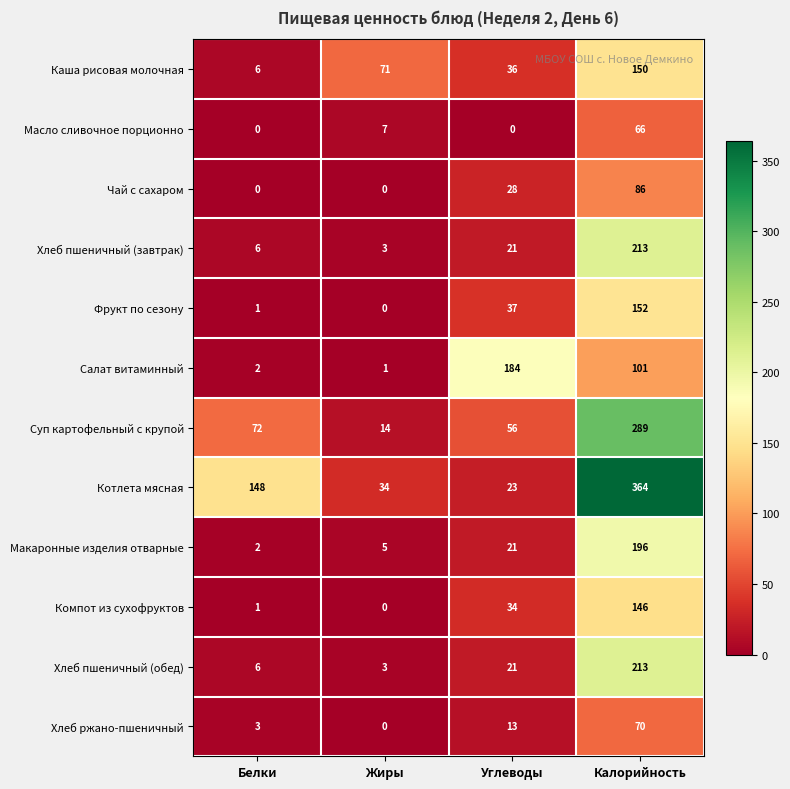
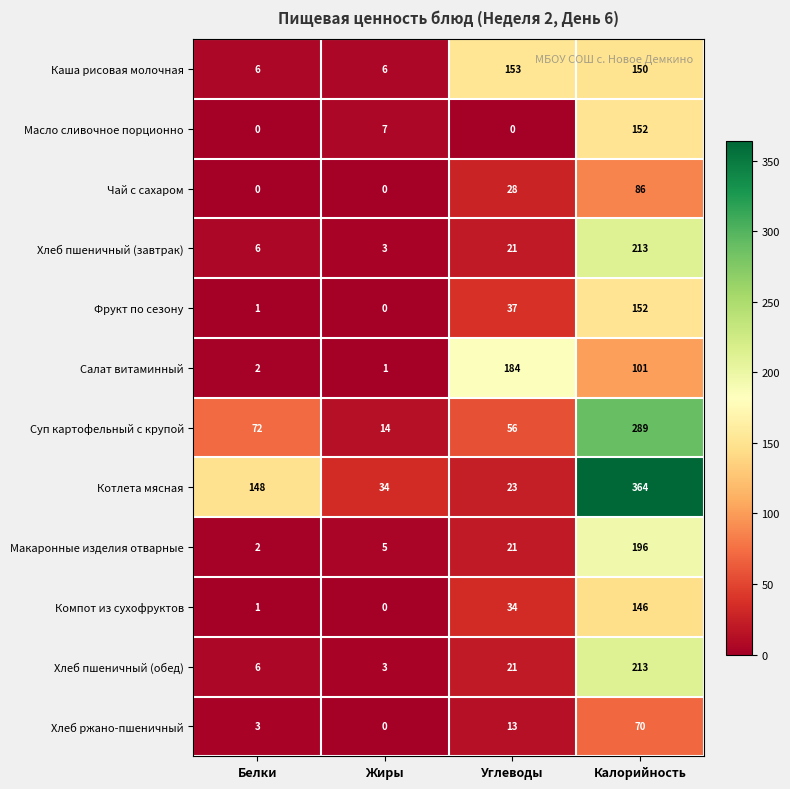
  {
    "Каша рисовая молочная": {
      "Белки": 6,
-     "Жиры": 71,
-     "Углеводы": 36
+     "Жиры": 6,
+     "Углеводы": 153
    },
    "Масло сливочное порционно": {
      "Белки": 0,
      "Жиры": 7,
      "Углеводы": 0,
-     "Калорийность": 66
+     "Калорийность": 152
    },
    "Чай с сахаром": {
      "Белки": 0,
      "Жиры": 0,
      "Углеводы": 28,
      "Калорийность": 86
    },
    "Хлеб пшеничный (завтрак)": {
      "Белки": 6,
      "Жиры": 3,
      "Углеводы": 21,
      "Калорийность": 213
    },
    "Фрукт по сезону": {
      "Белки": 1,
      "Жиры": 0,
      "Углеводы": 37,
      "Калорийность": 152
    },
    "Салат витаминный": {
      "Белки": 2,
      "Жиры": 1,
      "Углеводы": 184,
      "Калорийность": 101
    },
    "Суп картофельный с крупой": {
      "Белки": 72,
      "Жиры": 14,
      "Углеводы": 56,
      "Калорийность": 289
    },
    "Котлета мясная": {
      "Белки": 148,
      "Жиры": 34,
      "Углеводы": 23,
      "Калорийность": 364
    },
    "Макаронные изделия отварные": {
      "Белки": 2,
      "Жиры": 5,
      "Углеводы": 21,
      "Калорийность": 196
    },
    "Компот из сухофруктов": {
      "Белки": 1,
      "Жиры": 0,
      "Углеводы": 34,
      "Калорийность": 146
    },
    "Хлеб пшеничный (обед)": {
      "Белки": 6,
      "Жиры": 3,
      "Углеводы": 21,
      "Калорийность": 213
    },
    "Хлеб ржано-пшеничный": {
      "Белки": 3,
      "Жиры": 0,
      "Углеводы": 13,
      "Калорийность": 70
    }
  }
